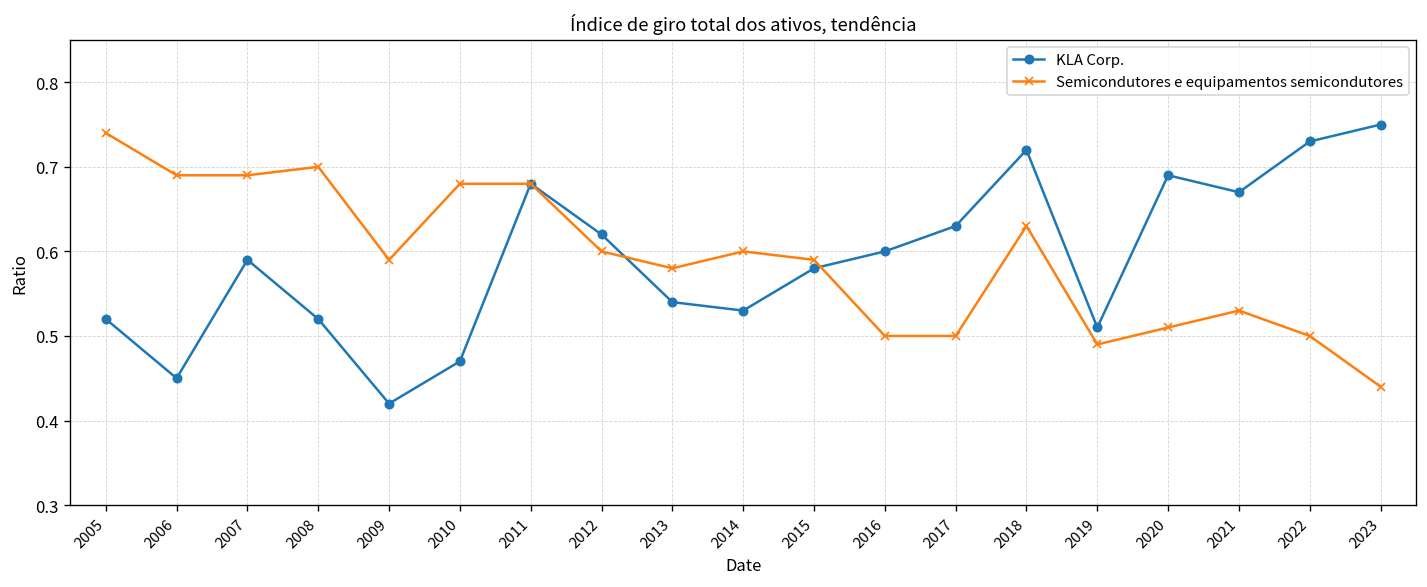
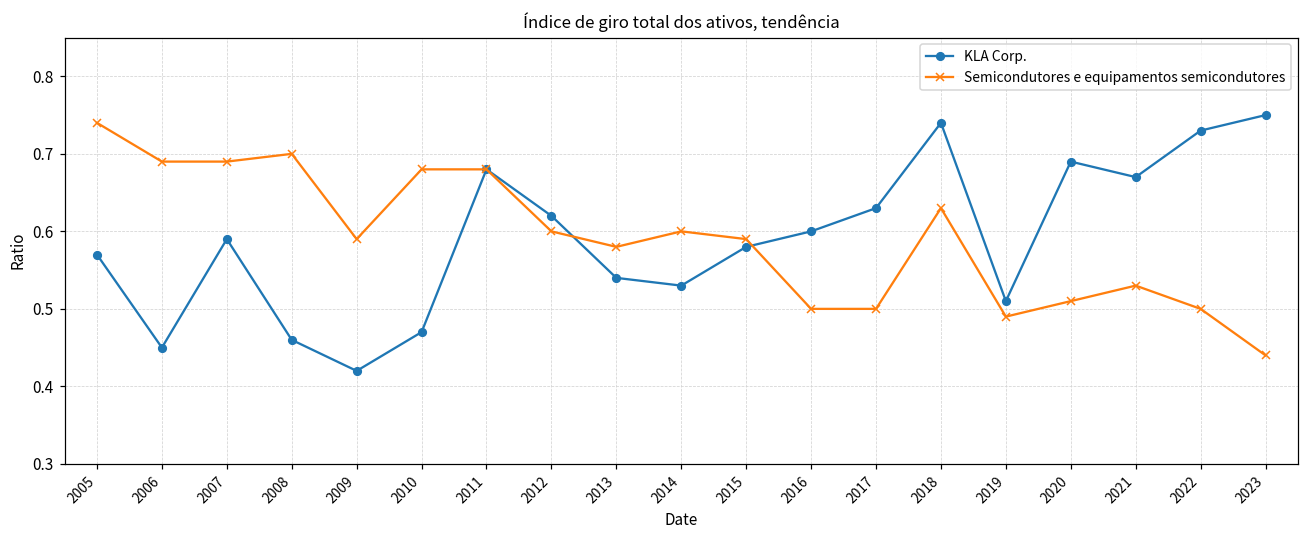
  {
    "KLA Corp.": {
-     "2005": 0.52,
+     "2005": 0.57,
      "2006": 0.45,
      "2007": 0.59,
-     "2008": 0.52,
+     "2008": 0.46,
      "2009": 0.42,
      "2010": 0.47,
      "2012": 0.62,
      "2013": 0.54,
      "2014": 0.53,
      "2015": 0.58,
      "2016": 0.60,
      "2017": 0.63,
-     "2018": 0.72,
+     "2018": 0.74,
      "2019": 0.51,
      "2020": 0.69,
      "2021": 0.67,
      "2022": 0.73,
      "2023": 0.75
    },
    "Semicondutores e equipamentos semicondutores": {
      "2005": 0.74,
      "2006": 0.69,
      "2007": 0.69,
      "2008": 0.70,
      "2009": 0.59,
      "2010": 0.68,
      "2012": 0.60,
      "2013": 0.58,
      "2014": 0.60,
      "2015": 0.59,
      "2016": 0.50,
      "2017": 0.50,
      "2018": 0.63,
      "2019": 0.49,
      "2020": 0.51,
      "2021": 0.53,
      "2022": 0.50,
      "2023": 0.44
    }
  }
